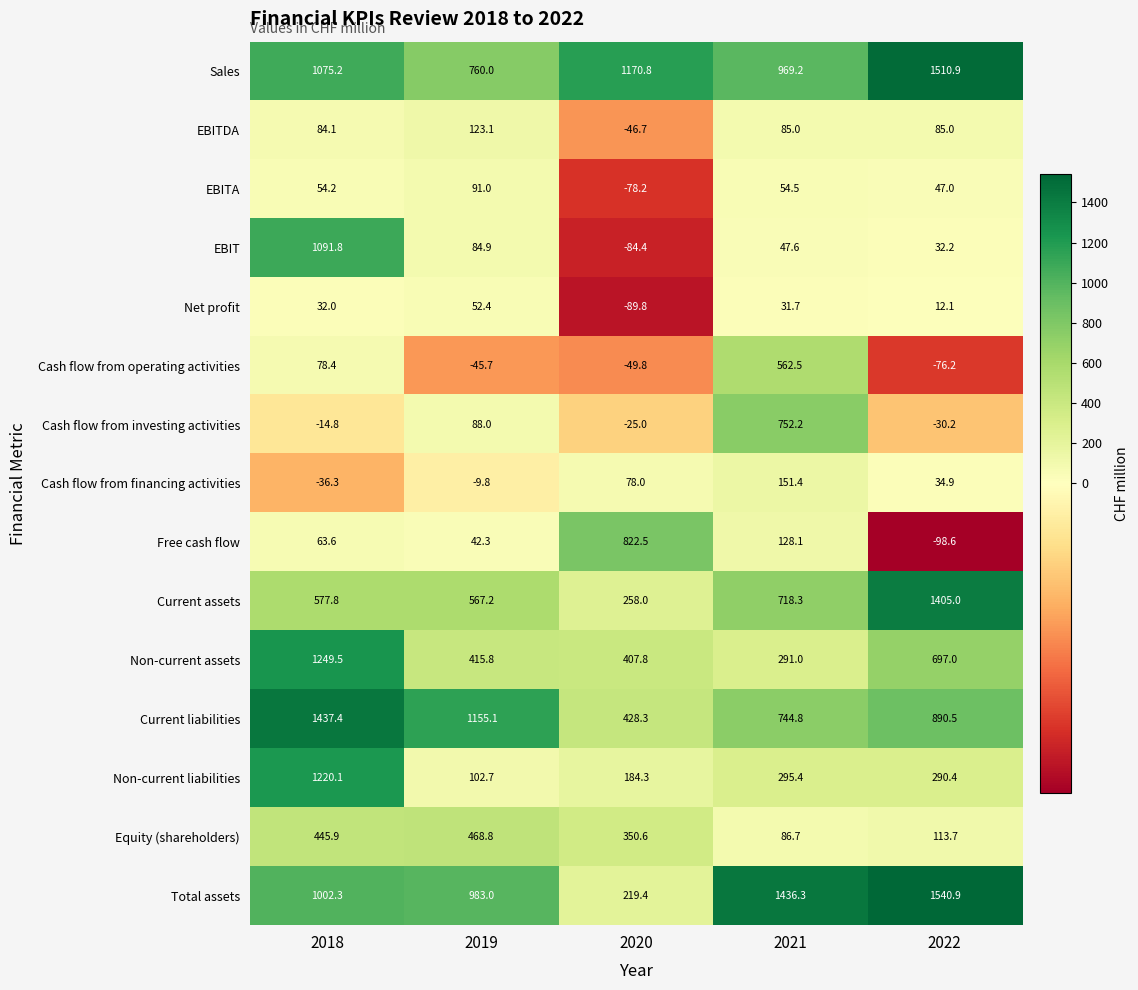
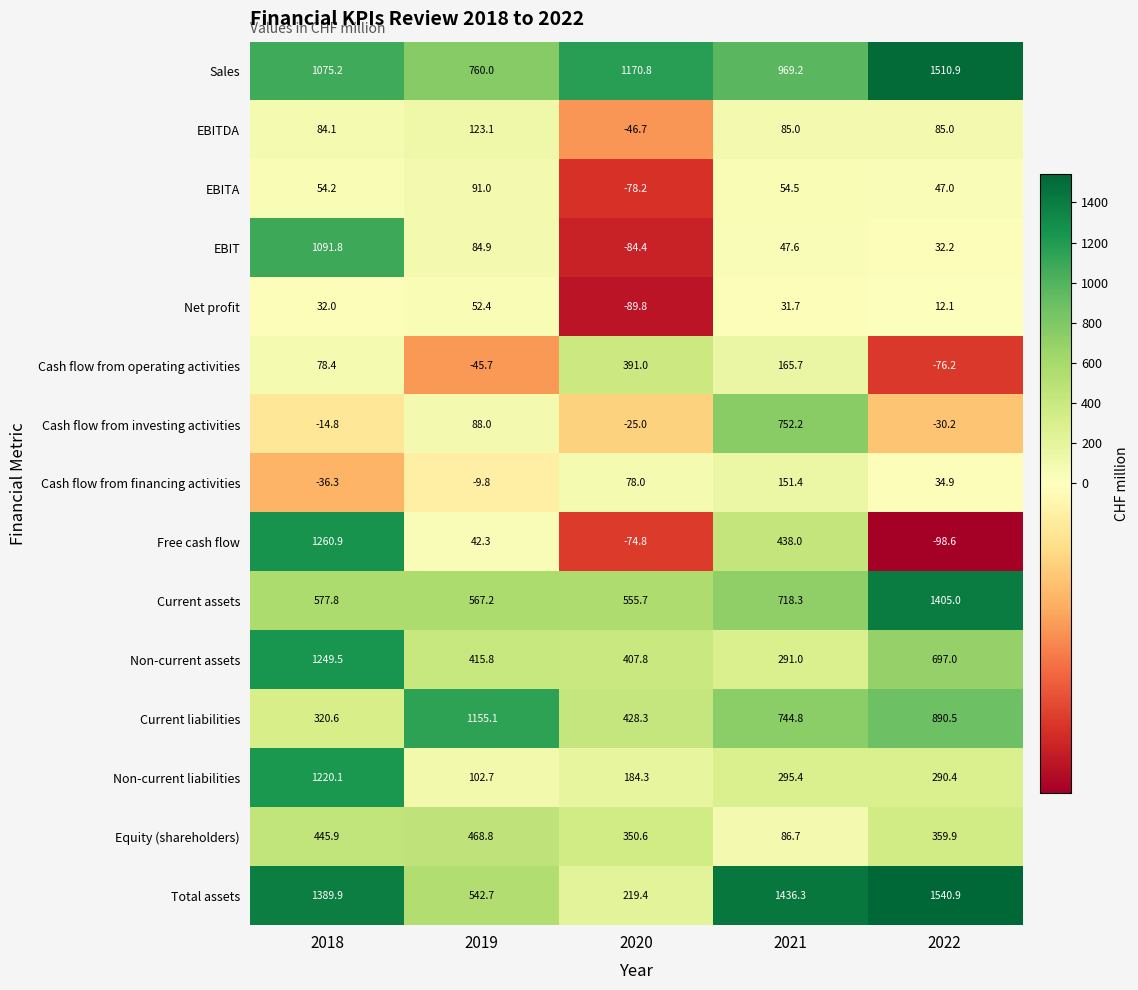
  {
    "Sales": {
      "2018": 1075.2,
      "2019": 760.0,
      "2020": 1170.8,
      "2021": 969.2,
      "2022": 1510.9
    },
    "EBITDA": {
      "2018": 84.1,
      "2019": 123.1,
      "2020": -46.7,
      "2021": 85.0,
      "2022": 85.0
    },
    "EBITA": {
      "2018": 54.2,
      "2019": 91.0,
      "2020": -78.2,
      "2021": 54.5,
      "2022": 47.0
    },
    "EBIT": {
      "2018": 1091.8,
      "2019": 84.9,
      "2020": -84.4,
      "2021": 47.6,
      "2022": 32.2
    },
    "Net profit": {
      "2018": 32.0,
      "2019": 52.4,
      "2020": -89.8,
      "2021": 31.7,
      "2022": 12.1
    },
    "Cash flow from operating activities": {
      "2018": 78.4,
      "2019": -45.7,
-     "2020": -49.8,
-     "2021": 562.5,
+     "2020": 391.0,
+     "2021": 165.7,
      "2022": -76.2
    },
    "Cash flow from investing activities": {
      "2018": -14.8,
      "2019": 88.0,
      "2020": -25.0,
      "2021": 752.2,
      "2022": -30.2
    },
    "Cash flow from financing activities": {
      "2018": -36.3,
      "2019": -9.8,
      "2020": 78.0,
      "2021": 151.4,
      "2022": 34.9
    },
    "Free cash flow": {
-     "2018": 63.6,
+     "2018": 1260.9,
      "2019": 42.3,
-     "2020": 822.5,
-     "2021": 128.1,
+     "2020": -74.8,
+     "2021": 438.0,
      "2022": -98.6
    },
    "Current assets": {
      "2018": 577.8,
      "2019": 567.2,
-     "2020": 258.0,
+     "2020": 555.7,
      "2021": 718.3,
      "2022": 1405.0
    },
    "Non-current assets": {
      "2018": 1249.5,
      "2019": 415.8,
      "2020": 407.8,
      "2021": 291.0,
      "2022": 697.0
    },
    "Current liabilities": {
-     "2018": 1437.4,
+     "2018": 320.6,
      "2019": 1155.1,
      "2020": 428.3,
      "2021": 744.8,
      "2022": 890.5
    },
    "Non-current liabilities": {
      "2018": 1220.1,
      "2019": 102.7,
      "2020": 184.3,
      "2021": 295.4,
      "2022": 290.4
    },
    "Equity (shareholders)": {
      "2018": 445.9,
      "2019": 468.8,
      "2020": 350.6,
      "2021": 86.7,
-     "2022": 113.7
+     "2022": 359.9
    },
    "Total assets": {
-     "2018": 1002.3,
-     "2019": 983.0,
+     "2018": 1389.9,
+     "2019": 542.7,
      "2020": 219.4,
      "2021": 1436.3,
      "2022": 1540.9
    }
  }
